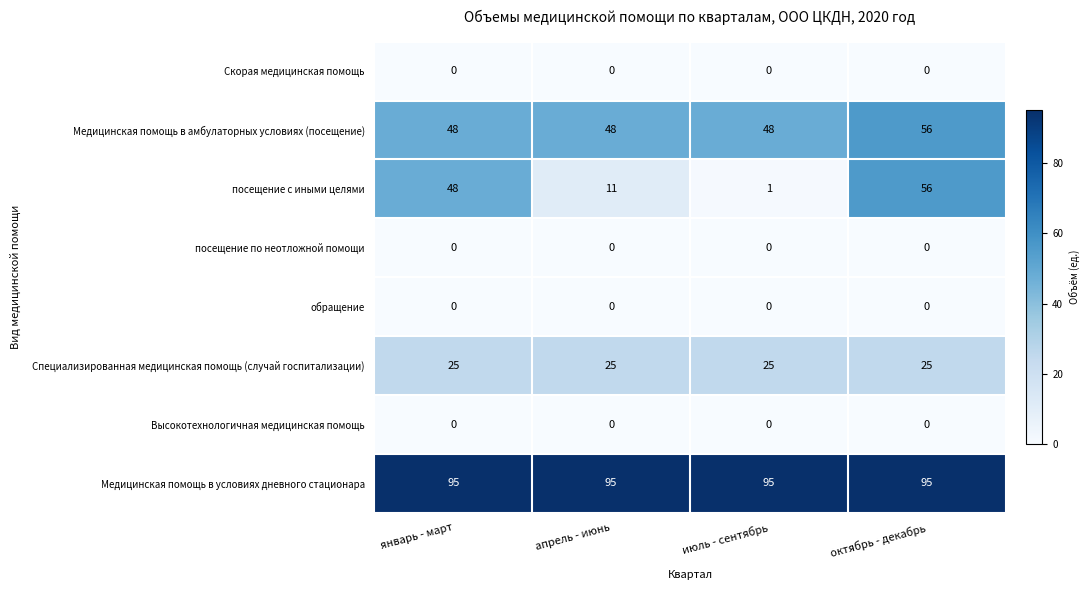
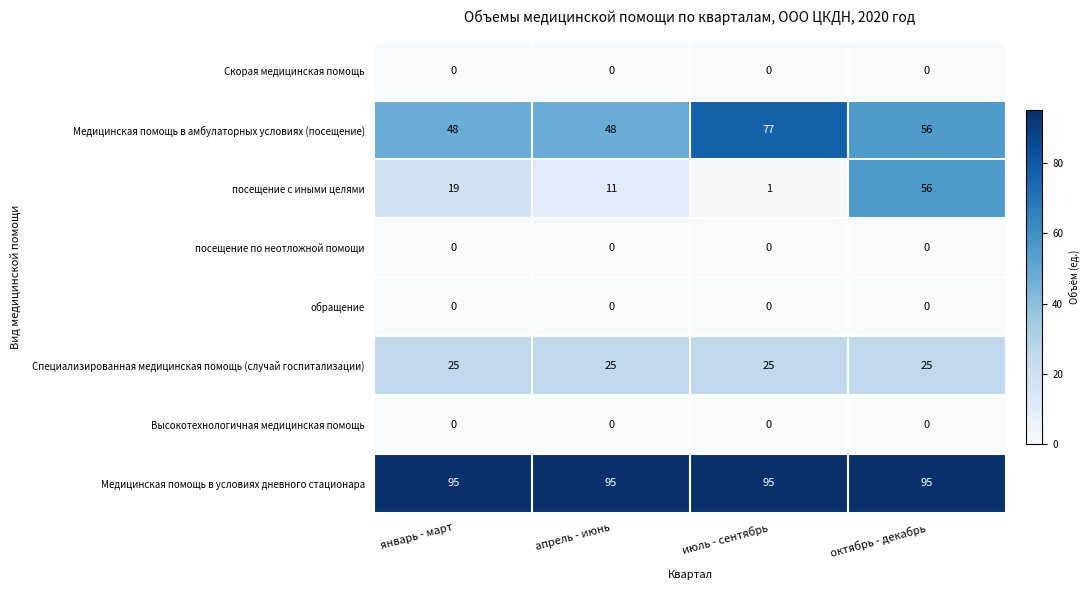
  {
    "Скорая медицинская помощь": {
      "январь - март": 0,
      "апрель - июнь": 0,
      "июль - сентябрь": 0,
      "октябрь - декабрь": 0
    },
    "Медицинская помощь в амбулаторных условиях (посещение)": {
      "январь - март": 48,
      "апрель - июнь": 48,
-     "июль - сентябрь": 48,
+     "июль - сентябрь": 77,
      "октябрь - декабрь": 56
    },
    "посещение с иными целями": {
-     "январь - март": 48,
+     "январь - март": 19,
      "апрель - июнь": 11,
      "июль - сентябрь": 1,
      "октябрь - декабрь": 56
    },
    "посещение по неотложной помощи": {
      "январь - март": 0,
      "апрель - июнь": 0,
      "июль - сентябрь": 0,
      "октябрь - декабрь": 0
    },
    "обращение": {
      "январь - март": 0,
      "апрель - июнь": 0,
      "июль - сентябрь": 0,
      "октябрь - декабрь": 0
    },
    "Специализированная медицинская помощь (случай госпитализации)": {
      "январь - март": 25,
      "апрель - июнь": 25,
      "июль - сентябрь": 25,
      "октябрь - декабрь": 25
    },
    "Высокотехнологичная медицинская помощь": {
      "январь - март": 0,
      "апрель - июнь": 0,
      "июль - сентябрь": 0,
      "октябрь - декабрь": 0
    },
    "Медицинская помощь в условиях дневного стационара": {
      "январь - март": 95,
      "апрель - июнь": 95,
      "июль - сентябрь": 95,
      "октябрь - декабрь": 95
    }
  }
